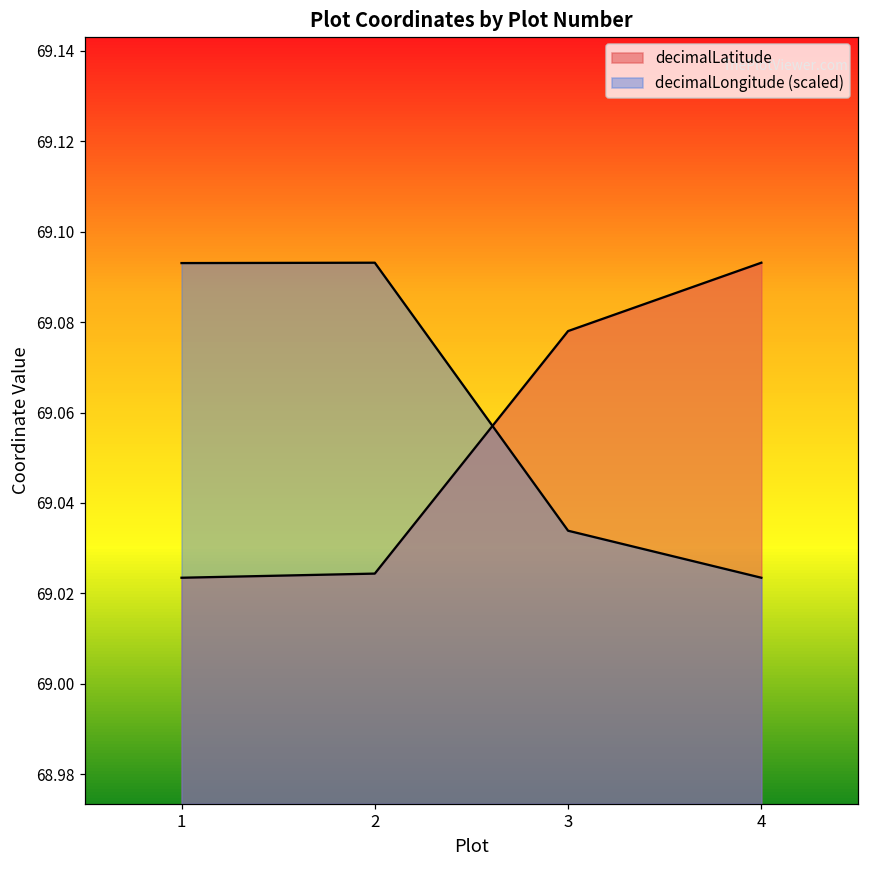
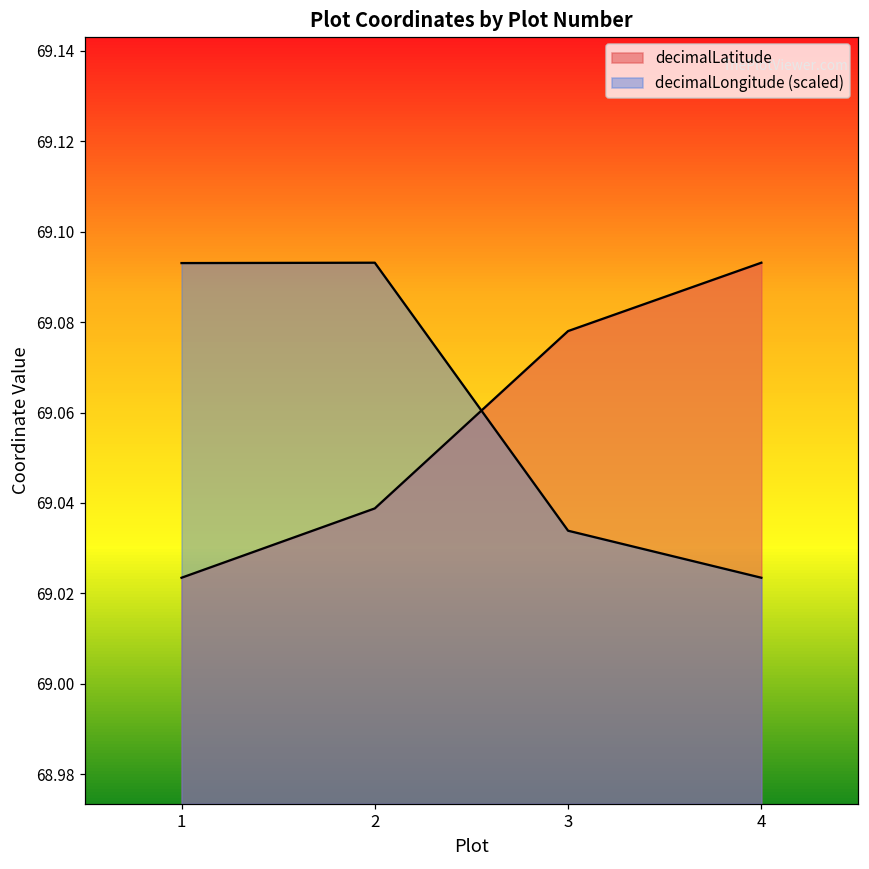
  {
    "decimalLatitude": {
      "1": 69.023,
-     "2": 69.024,
+     "2": 69.039,
      "3": 69.078,
      "4": 69.093
    },
    "decimalLongitude (scaled)": {
      "1": 69.093,
      "2": 69.093,
      "3": 69.034,
      "4": 69.023
    }
  }
